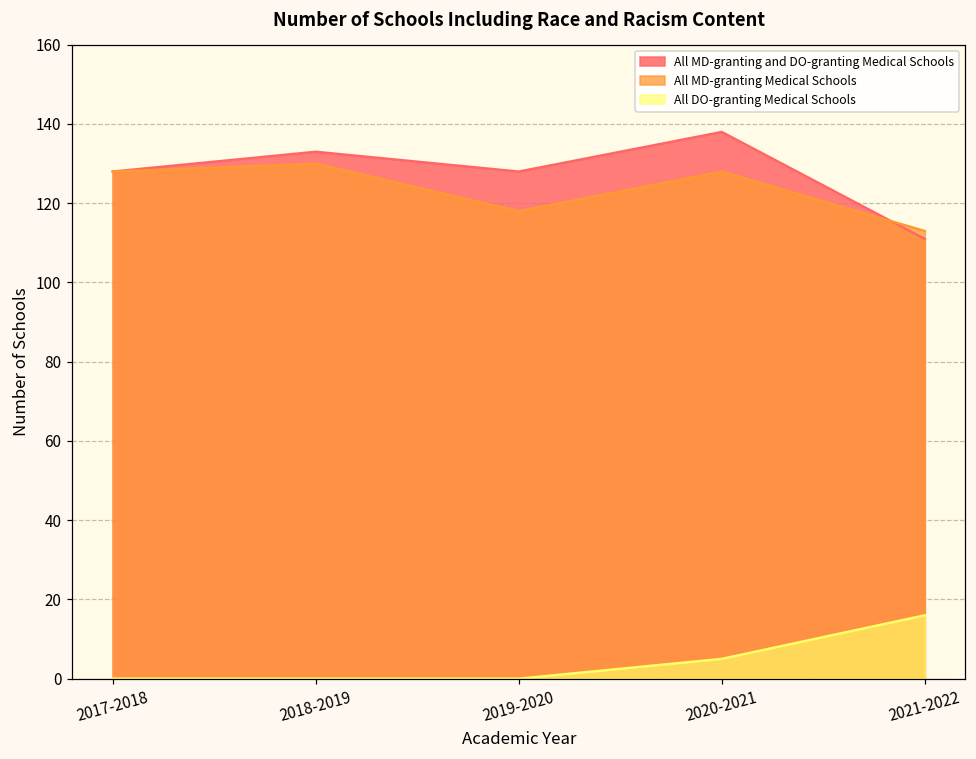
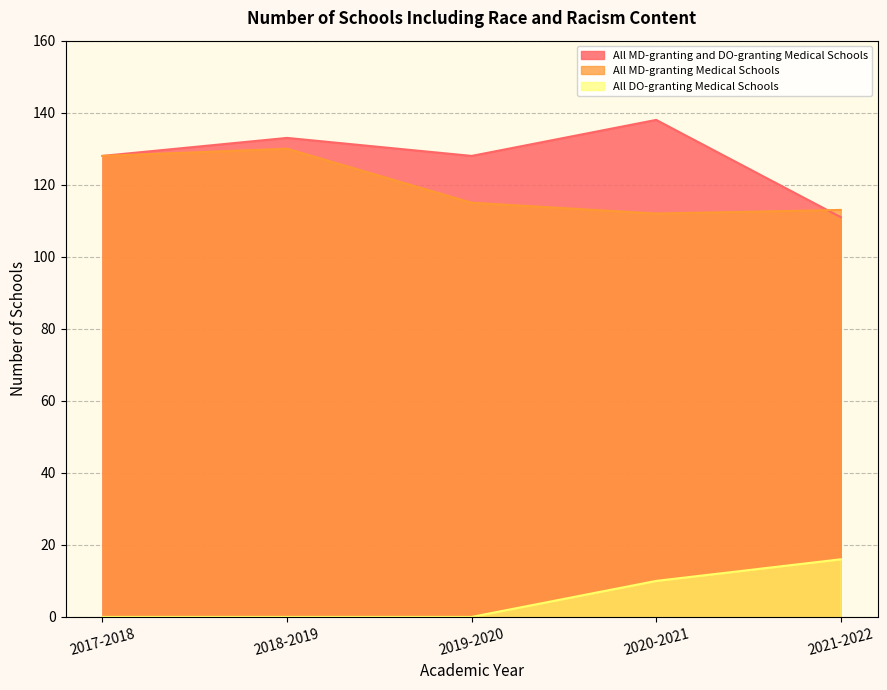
  {
    "All MD-granting and DO-granting Medical Schools": {
      "2018-2019": 133,
      "2019-2020": 128,
      "2020-2021": 138,
      "2021-2022": 111
    },
    "All MD-granting Medical Schools": {
      "2018-2019": 130,
-     "2019-2020": 118,
-     "2020-2021": 128,
+     "2019-2020": 115,
+     "2020-2021": 112,
      "2021-2022": 113
    },
    "All DO-granting Medical Schools": {
      "2017-2018": 0,
      "2018-2019": 0,
      "2019-2020": 0,
-     "2020-2021": 5,
+     "2020-2021": 10,
      "2021-2022": 16
    }
  }
